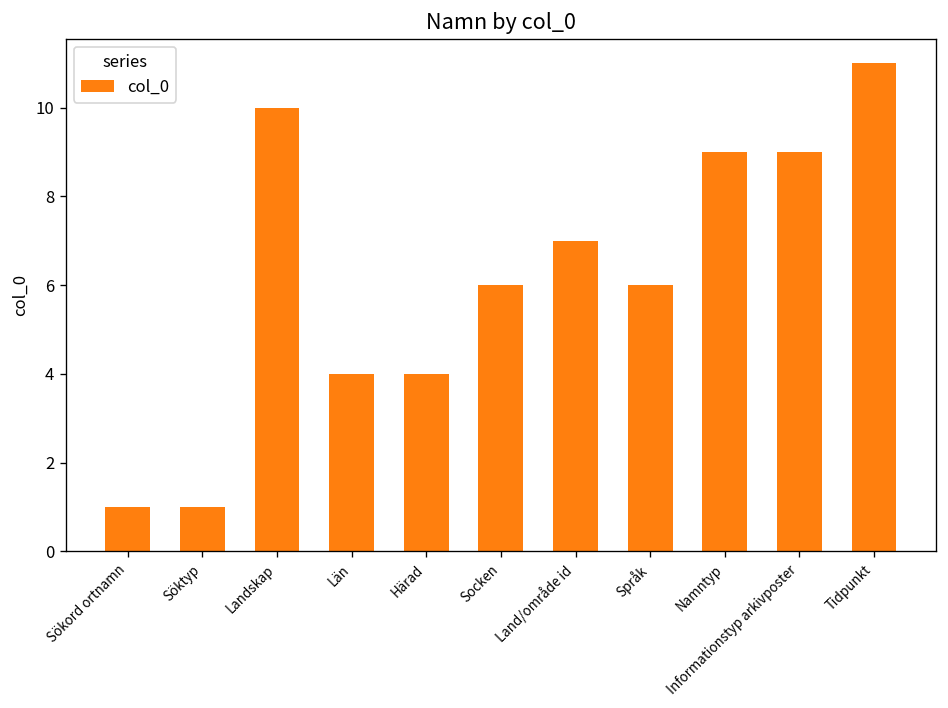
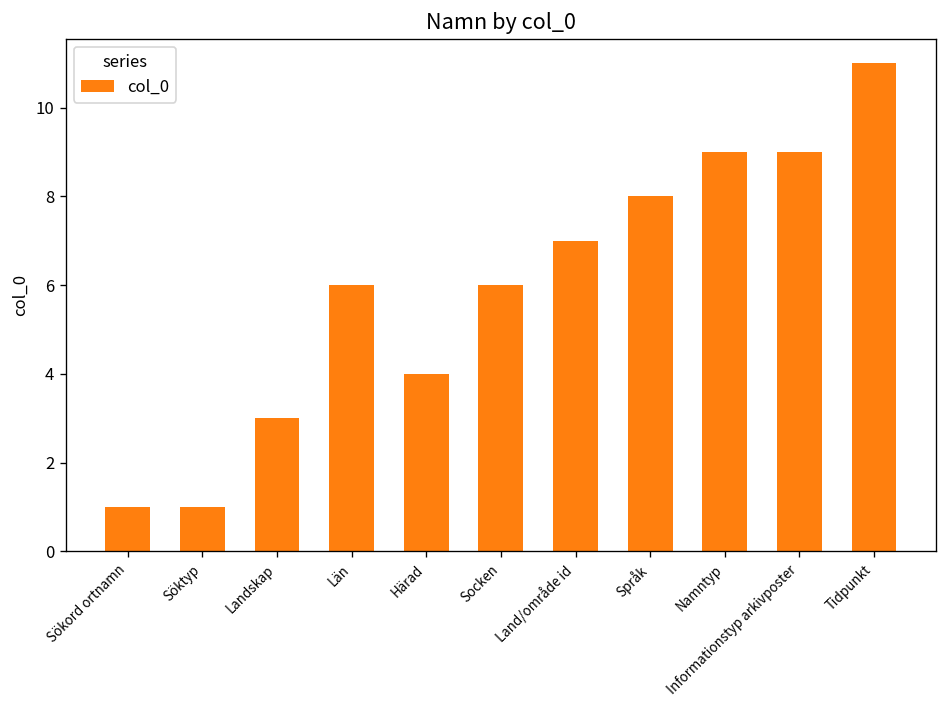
  {
    "Sökord ortnamn": 1,
    "Söktyp": 1,
-   "Landskap": 10,
-   "Län": 4,
+   "Landskap": 3,
+   "Län": 6,
    "Härad": 4,
    "Socken": 6,
    "Land/område id": 7,
-   "Språk": 6,
+   "Språk": 8,
    "Namntyp": 9,
    "Informationstyp arkivposter": 9,
    "Tidpunkt": 11
  }
